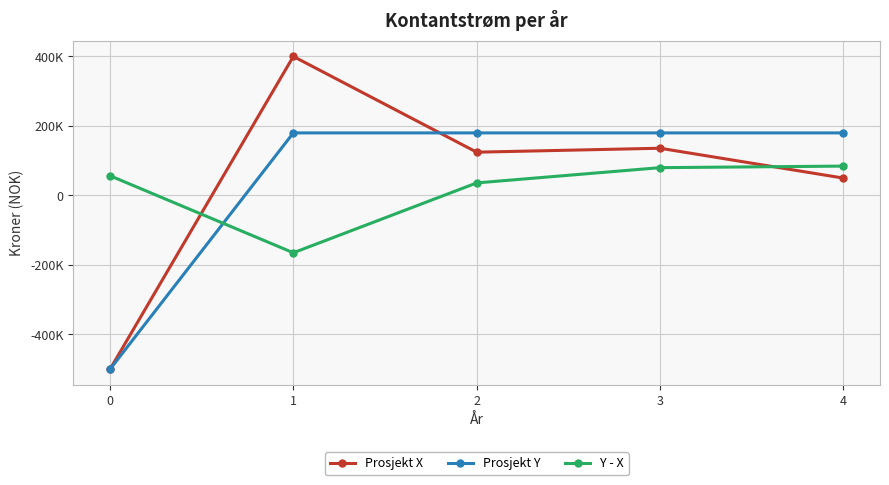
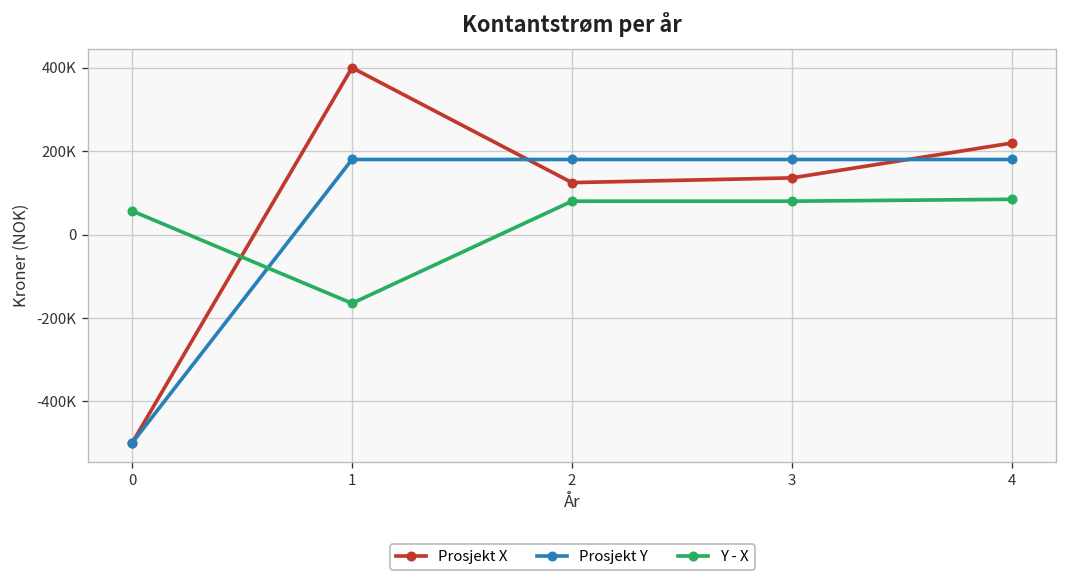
  {
    "Prosjekt X": {
      "1": 400000,
      "2": 120000,
      "3": 140000,
-     "4": 50000
+     "4": 220000
    },
    "Prosjekt Y": {
      "1": 180000,
      "2": 180000,
      "3": 180000,
      "4": 180000
    },
    "Y - X": {
      "0": 60000,
      "1": -160000,
-     "2": 40000,
+     "2": 80000,
      "3": 80000,
      "4": 80000
    }
  }
